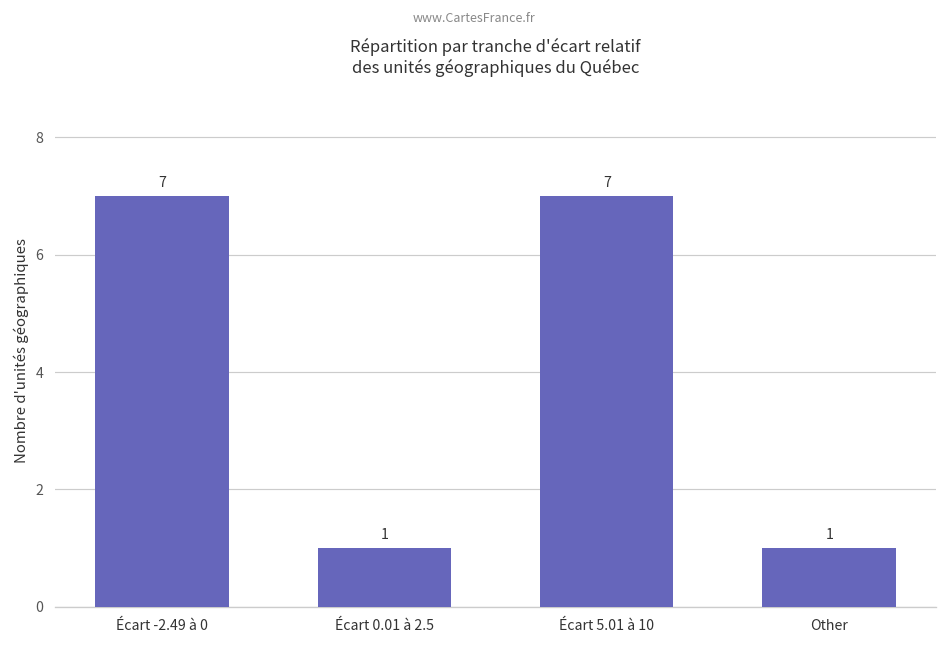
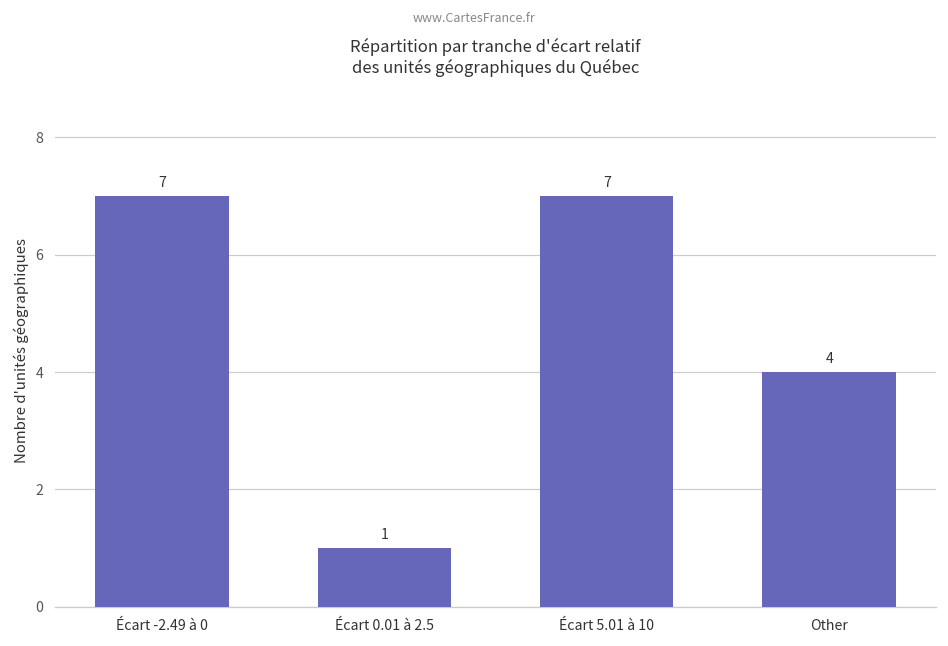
  {
    "Écart -2.49 à 0": 7,
    "Écart 0.01 à 2.5": 1,
    "Écart 5.01 à 10": 7,
-   "Other": 1
+   "Other": 4
  }
